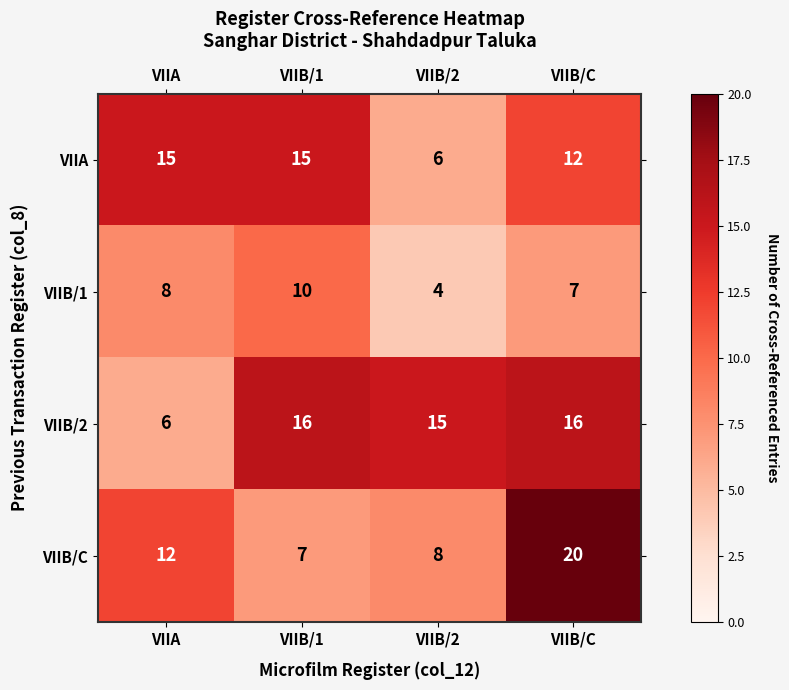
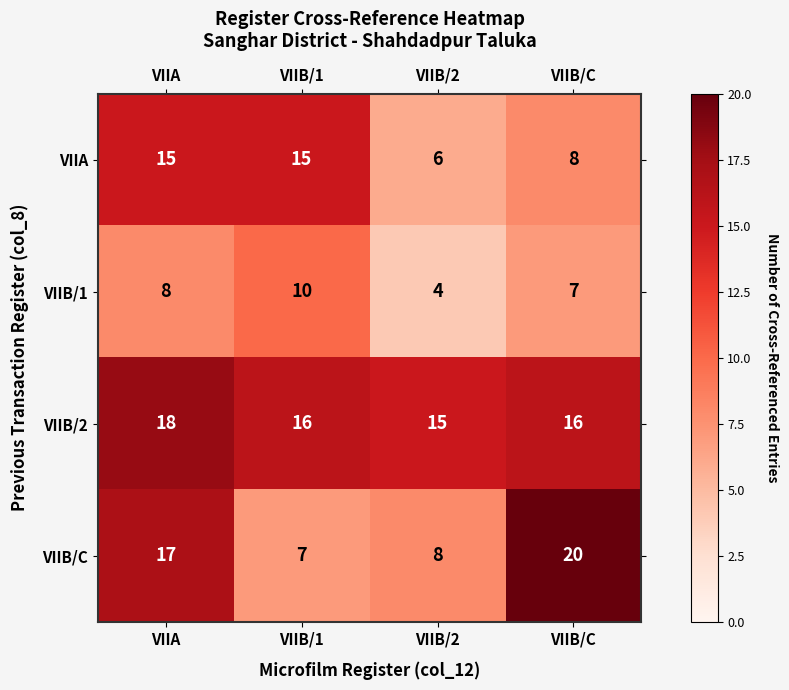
  {
    "VIIA": {
      "VIIA": 15,
      "VIIB/1": 15,
      "VIIB/2": 6,
-     "VIIB/C": 12
+     "VIIB/C": 8
    },
    "VIIB/1": {
      "VIIA": 8,
      "VIIB/1": 10,
      "VIIB/2": 4,
      "VIIB/C": 7
    },
    "VIIB/2": {
-     "VIIA": 6,
+     "VIIA": 18,
      "VIIB/1": 16,
      "VIIB/2": 15,
      "VIIB/C": 16
    },
    "VIIB/C": {
-     "VIIA": 12,
+     "VIIA": 17,
      "VIIB/1": 7,
      "VIIB/2": 8,
      "VIIB/C": 20
    }
  }
